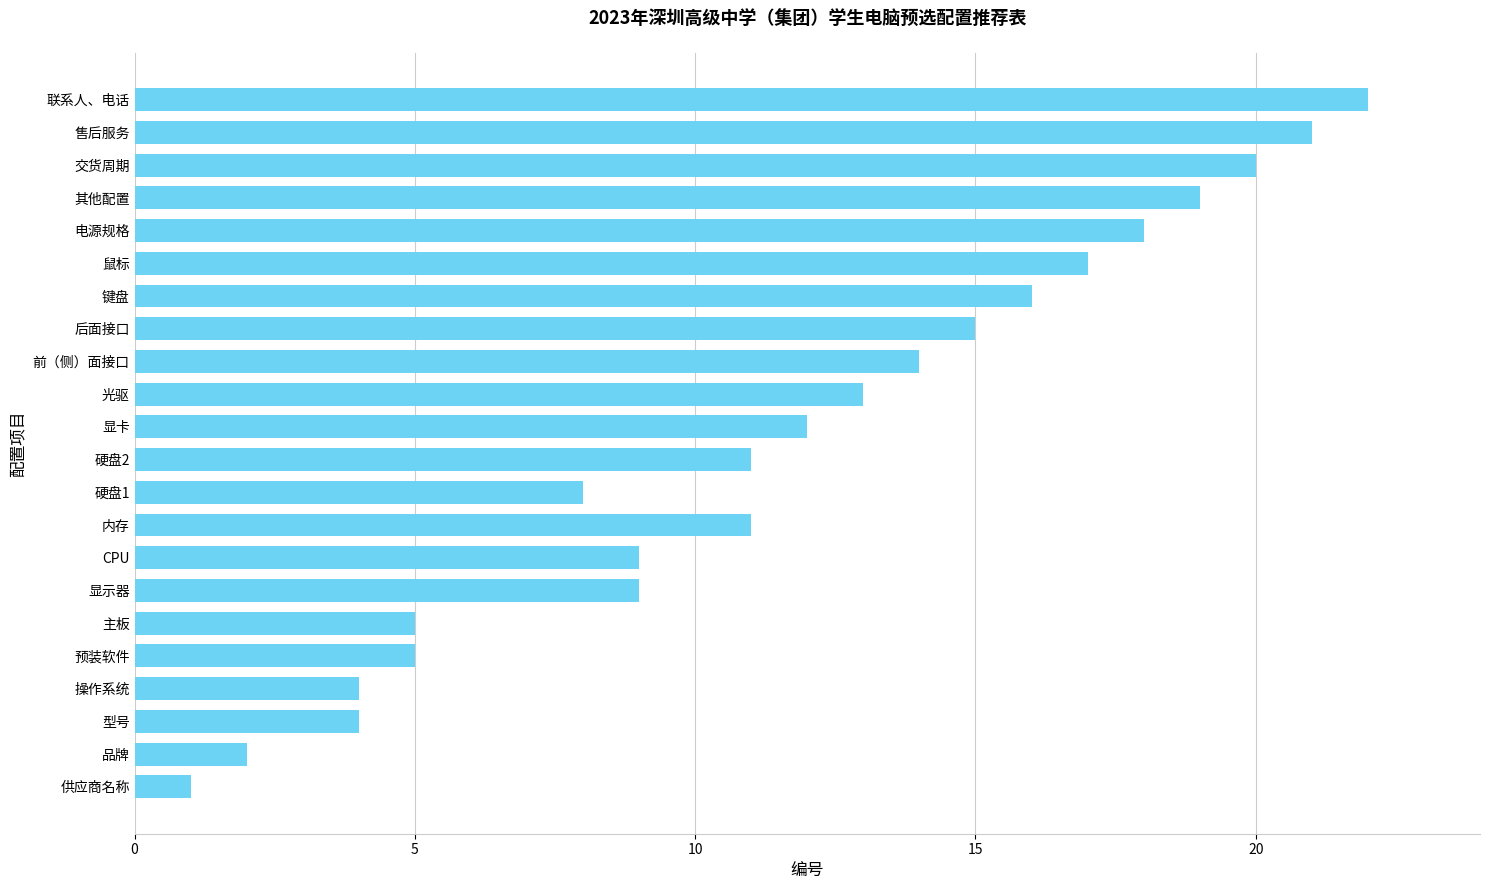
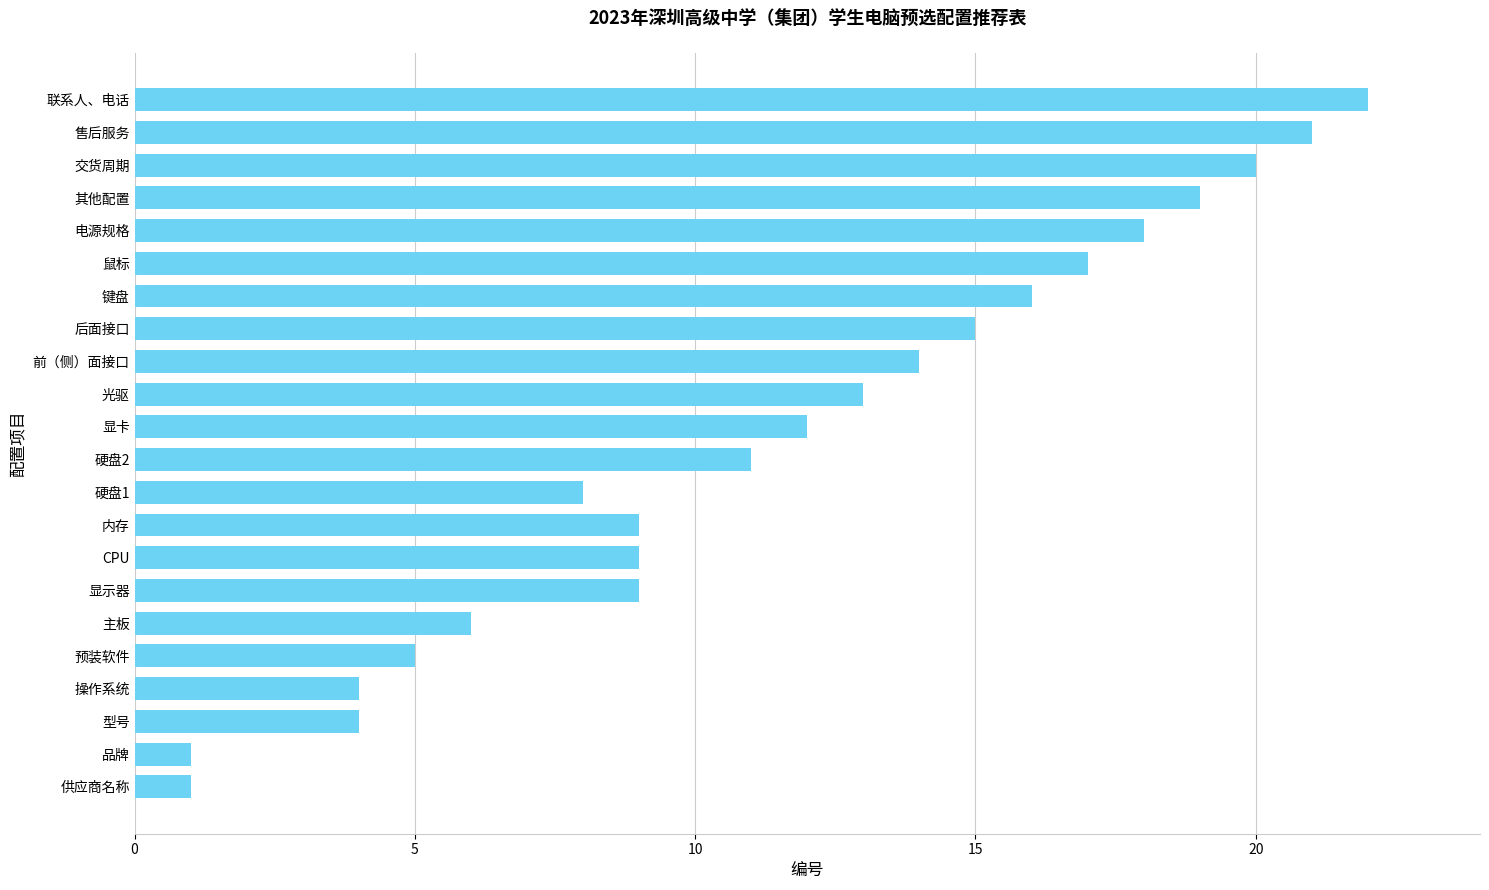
  {
    "联系人、电话": 22,
    "售后服务": 21,
    "交货周期": 20,
    "其他配置": 19,
    "电源规格": 18,
    "鼠标": 17,
    "键盘": 16,
    "后面接口": 15,
    "前（侧）面接口": 14,
    "光驱": 13,
    "显卡": 12,
    "硬盘2": 11,
    "硬盘1": 8,
-   "内存": 11,
+   "内存": 9,
    "CPU": 9,
    "显示器": 9,
-   "主板": 5,
+   "主板": 6,
    "预装软件": 5,
    "操作系统": 4,
    "型号": 4,
-   "品牌": 2,
+   "品牌": 1,
    "供应商名称": 1
  }
